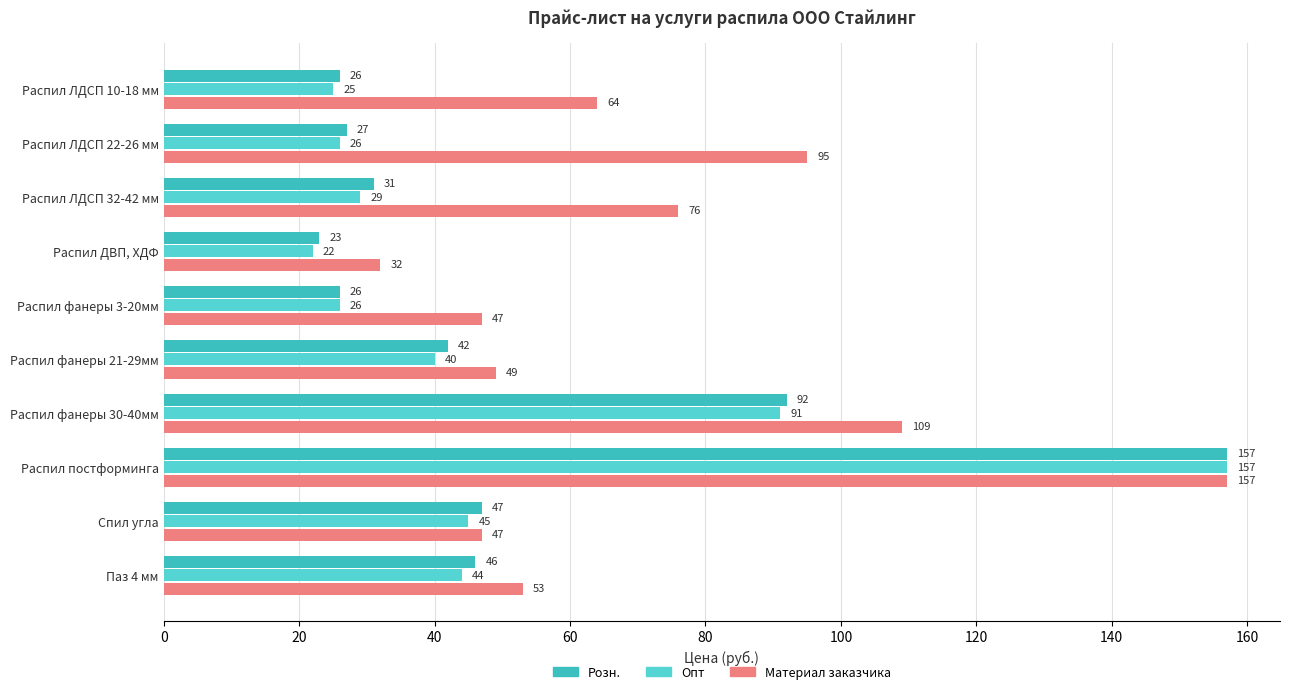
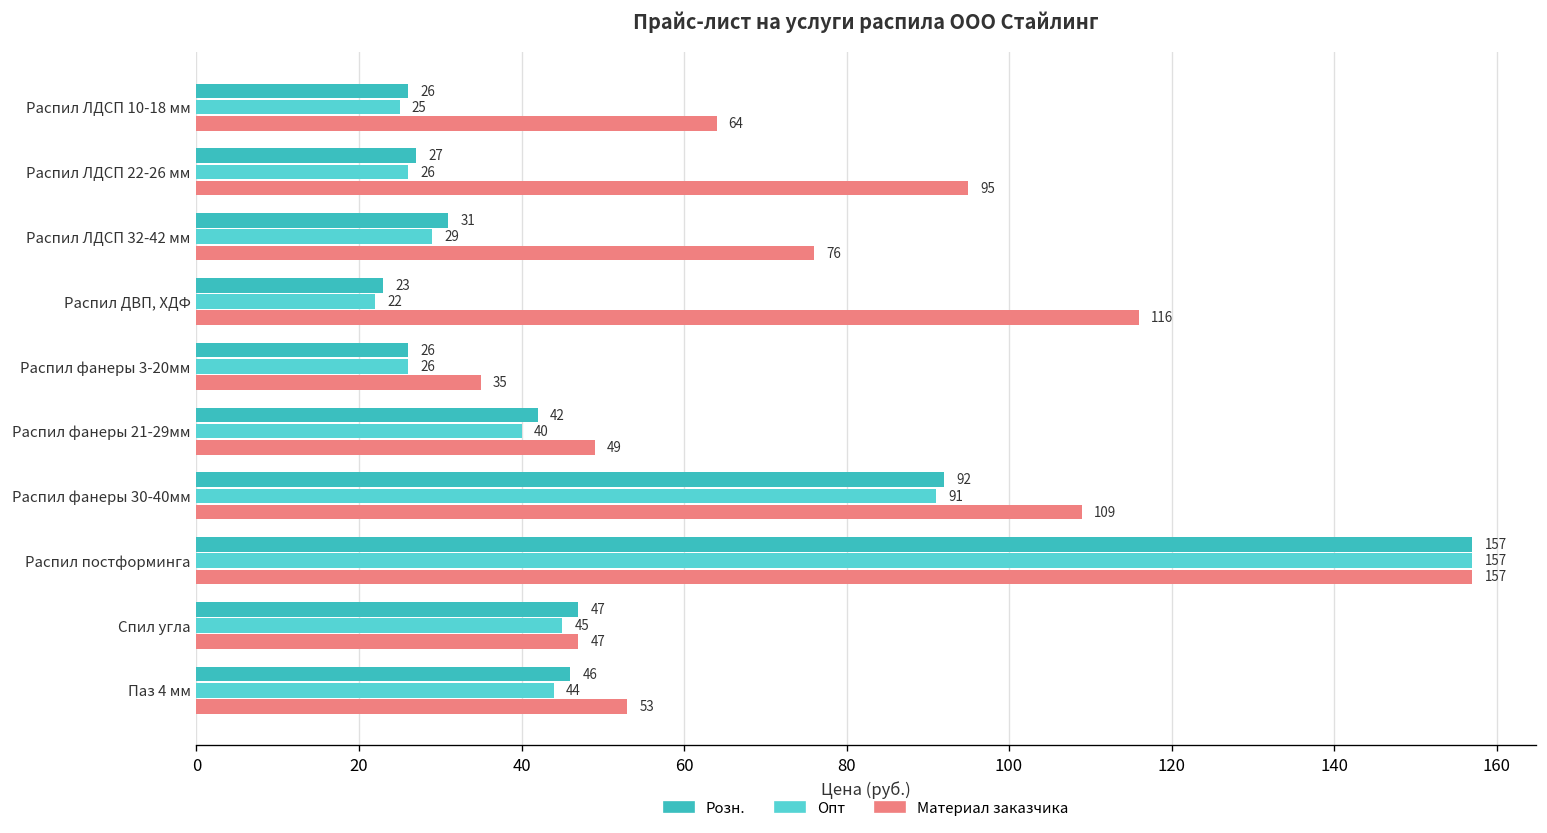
  {
    "Материал заказчика": {
      "Распил ЛДСП 10-18 мм": 64,
      "Распил ЛДСП 22-26 мм": 95,
      "Распил ЛДСП 32-42 мм": 76,
-     "Распил ДВП, ХДФ": 32,
-     "Распил фанеры 3-20мм": 47,
+     "Распил ДВП, ХДФ": 116,
+     "Распил фанеры 3-20мм": 35,
      "Распил фанеры 21-29мм": 49,
      "Распил фанеры 30-40мм": 109,
      "Распил постформинга": 157,
      "Спил угла": 47,
      "Паз 4 мм": 53
    }
  }
